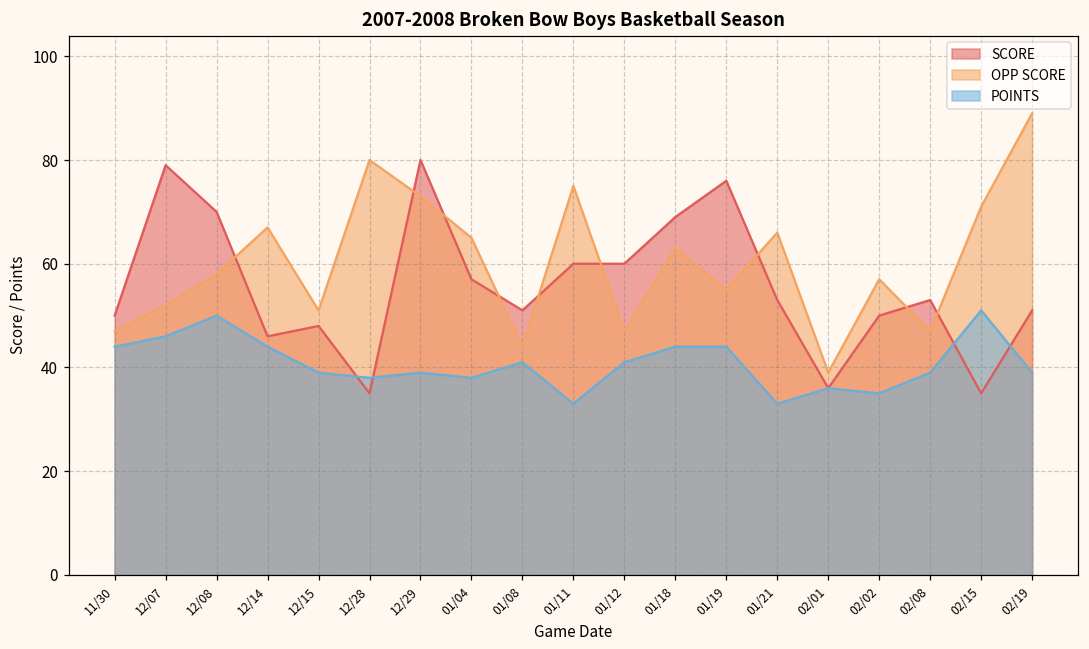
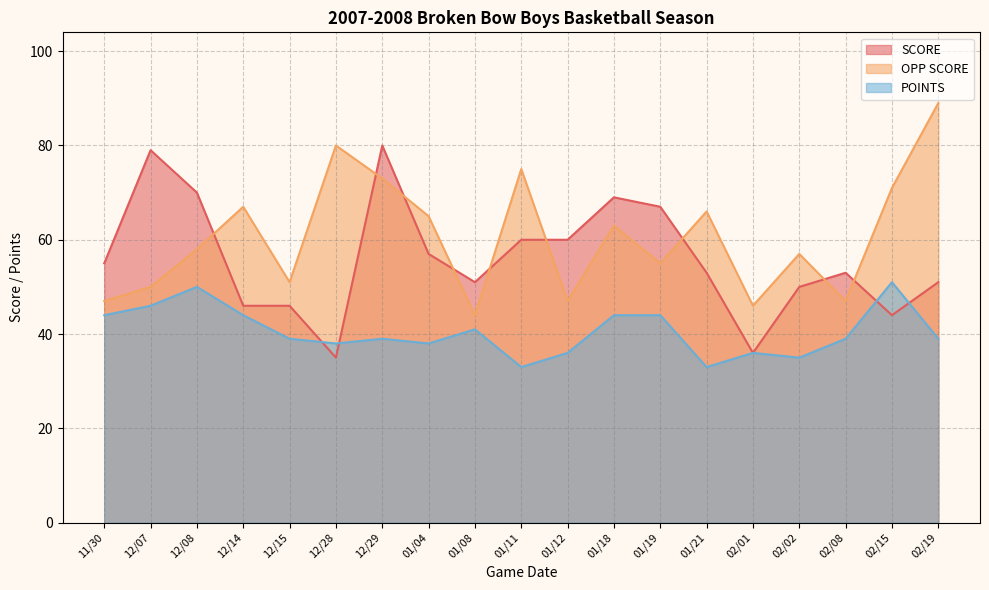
  {
    "SCORE": {
-     "11/30": 50,
+     "11/30": 55,
      "12/07": 79,
      "12/08": 70,
      "12/14": 46,
-     "12/15": 48,
+     "12/15": 46,
      "12/28": 35,
      "12/29": 80,
      "01/04": 57,
      "01/08": 51,
      "01/11": 60,
      "01/12": 60,
      "01/18": 69,
-     "01/19": 76,
+     "01/19": 67,
      "01/21": 53,
      "02/02": 50,
      "02/08": 53,
-     "02/15": 35,
+     "02/15": 44,
      "02/19": 51
    },
    "OPP SCORE": {
      "11/30": 47,
-     "12/07": 52,
+     "12/07": 50,
      "12/08": 58,
      "12/14": 67,
      "12/15": 51,
      "12/28": 80,
      "12/29": 73,
      "01/04": 65,
      "01/08": 44,
      "01/11": 75,
      "01/12": 47,
      "01/18": 63,
      "01/19": 55,
      "01/21": 66,
-     "02/01": 39,
+     "02/01": 46,
      "02/02": 57,
      "02/08": 47,
      "02/15": 71,
      "02/19": 89
    },
    "POINTS": {
      "11/30": 44,
      "12/07": 46,
      "12/08": 50,
      "12/14": 44,
      "12/15": 39,
      "12/28": 38,
      "12/29": 39,
      "01/04": 38,
      "01/08": 41,
      "01/11": 33,
-     "01/12": 41,
+     "01/12": 36,
      "01/18": 44,
      "01/19": 44,
      "01/21": 33,
      "02/02": 35,
      "02/08": 39,
      "02/15": 51,
      "02/19": 39
    }
  }
